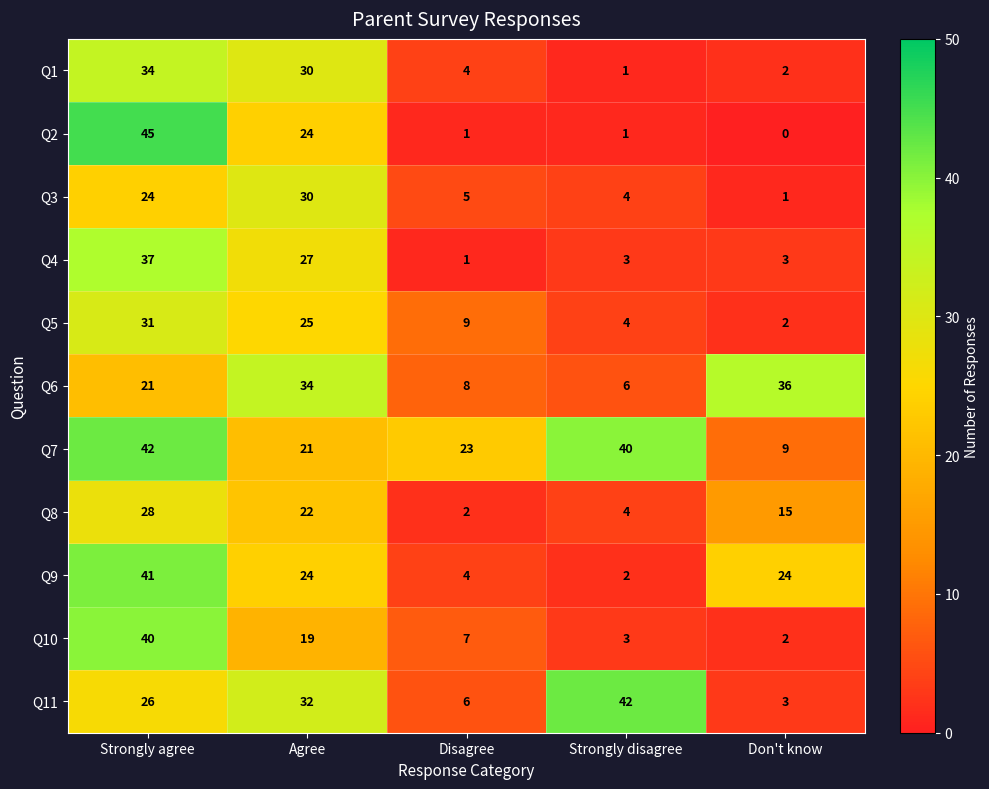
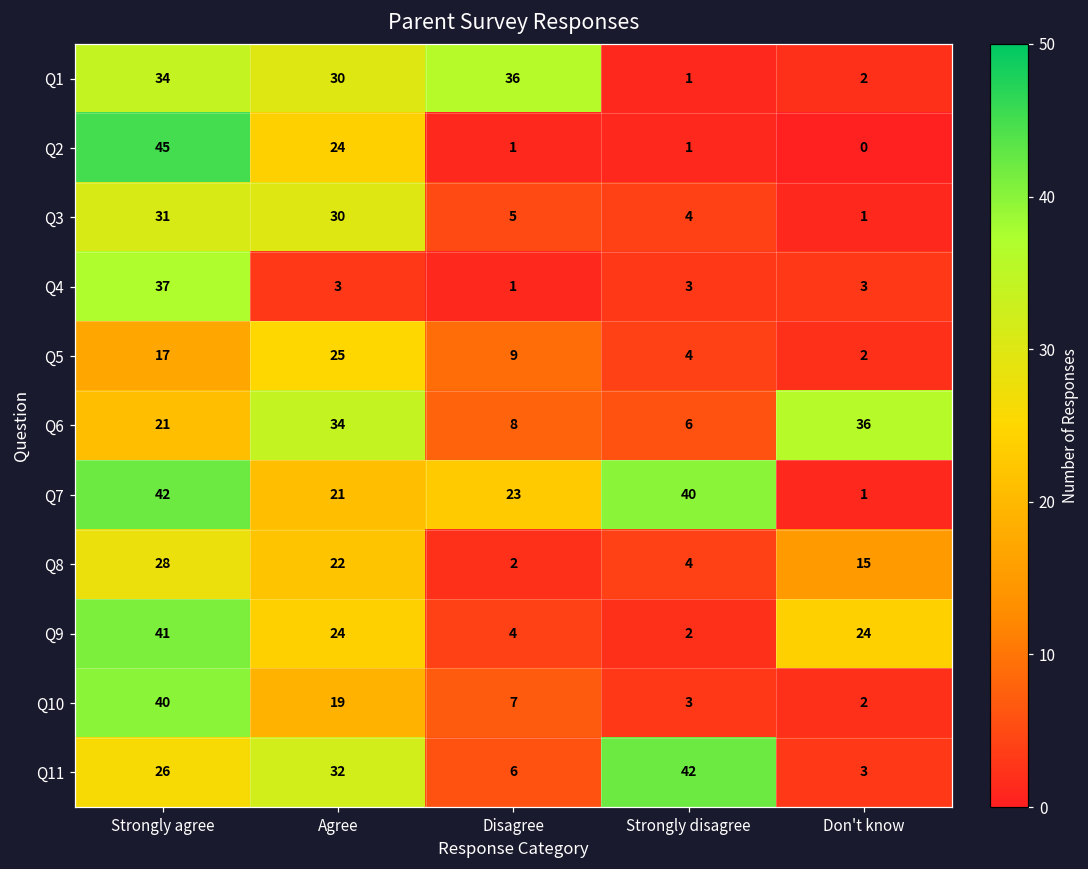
  {
    "Q1": {
      "Strongly agree": 34,
      "Agree": 30,
-     "Disagree": 4,
+     "Disagree": 36,
      "Strongly disagree": 1,
      "Don't know": 2
    },
    "Q2": {
      "Strongly agree": 45,
      "Agree": 24,
      "Disagree": 1,
      "Strongly disagree": 1,
      "Don't know": 0
    },
    "Q3": {
-     "Strongly agree": 24,
+     "Strongly agree": 31,
      "Agree": 30,
      "Disagree": 5,
      "Strongly disagree": 4,
      "Don't know": 1
    },
    "Q4": {
      "Strongly agree": 37,
-     "Agree": 27,
+     "Agree": 3,
      "Disagree": 1,
      "Strongly disagree": 3,
      "Don't know": 3
    },
    "Q5": {
-     "Strongly agree": 31,
+     "Strongly agree": 17,
      "Agree": 25,
      "Disagree": 9,
      "Strongly disagree": 4,
      "Don't know": 2
    },
    "Q6": {
      "Strongly agree": 21,
      "Agree": 34,
      "Disagree": 8,
      "Strongly disagree": 6,
      "Don't know": 36
    },
    "Q7": {
      "Strongly agree": 42,
      "Agree": 21,
      "Disagree": 23,
      "Strongly disagree": 40,
-     "Don't know": 9
+     "Don't know": 1
    },
    "Q8": {
      "Strongly agree": 28,
      "Agree": 22,
      "Disagree": 2,
      "Strongly disagree": 4,
      "Don't know": 15
    },
    "Q9": {
      "Strongly agree": 41,
      "Agree": 24,
      "Disagree": 4,
      "Strongly disagree": 2,
      "Don't know": 24
    },
    "Q10": {
      "Strongly agree": 40,
      "Agree": 19,
      "Disagree": 7,
      "Strongly disagree": 3,
      "Don't know": 2
    },
    "Q11": {
      "Strongly agree": 26,
      "Agree": 32,
      "Disagree": 6,
      "Strongly disagree": 42,
      "Don't know": 3
    }
  }
